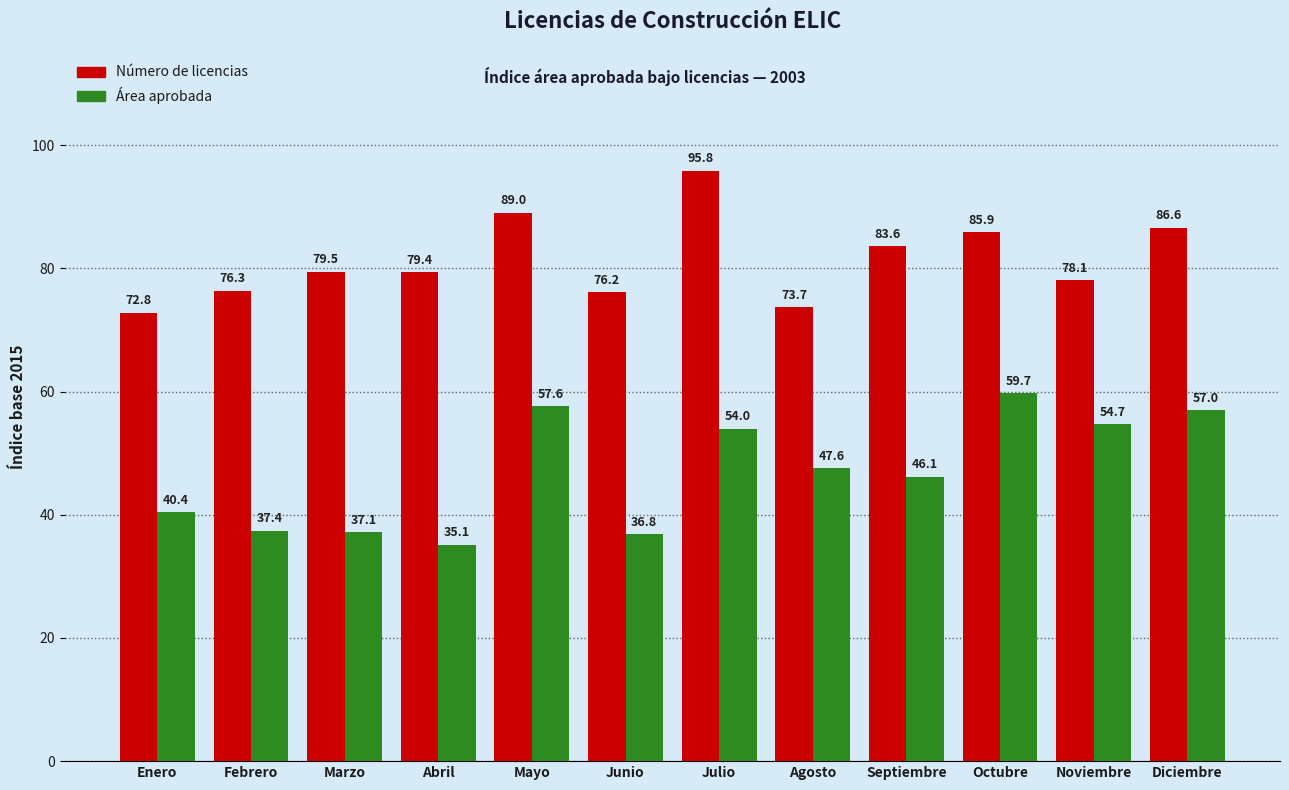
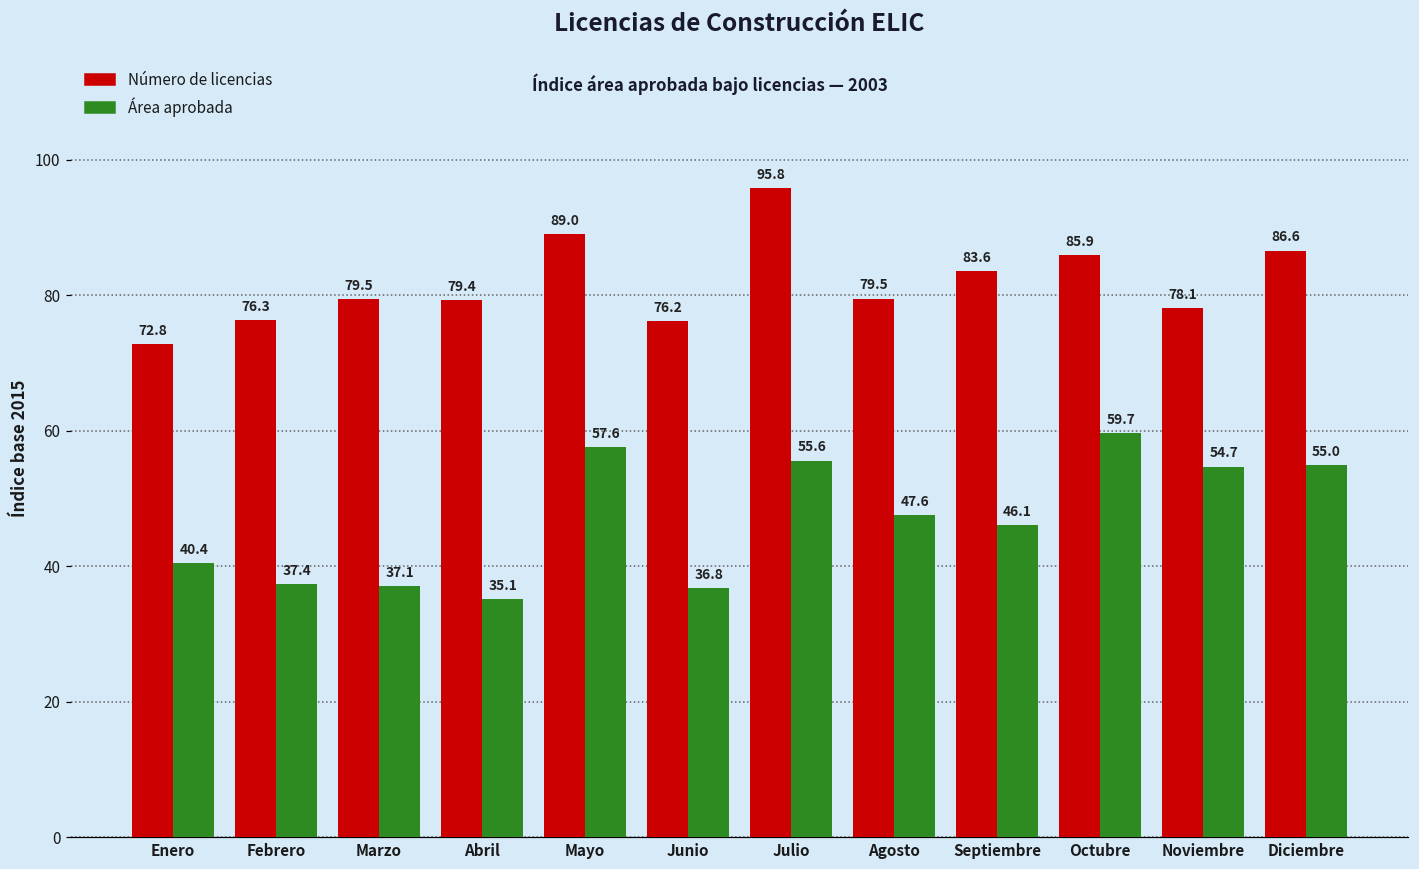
  {
    "Número de licencias": {
      "Enero": 72.8,
      "Febrero": 76.3,
      "Marzo": 79.5,
      "Abril": 79.4,
      "Mayo": 89.0,
      "Junio": 76.2,
      "Julio": 95.8,
-     "Agosto": 73.7,
+     "Agosto": 79.5,
      "Septiembre": 83.6,
      "Octubre": 85.9,
      "Noviembre": 78.1,
      "Diciembre": 86.6
    },
    "Área aprobada": {
      "Enero": 40.4,
      "Febrero": 37.4,
      "Marzo": 37.1,
      "Abril": 35.1,
      "Mayo": 57.6,
      "Junio": 36.8,
-     "Julio": 54.0,
+     "Julio": 55.6,
      "Agosto": 47.6,
      "Septiembre": 46.1,
      "Octubre": 59.7,
      "Noviembre": 54.7,
-     "Diciembre": 57.0
+     "Diciembre": 55.0
    }
  }
